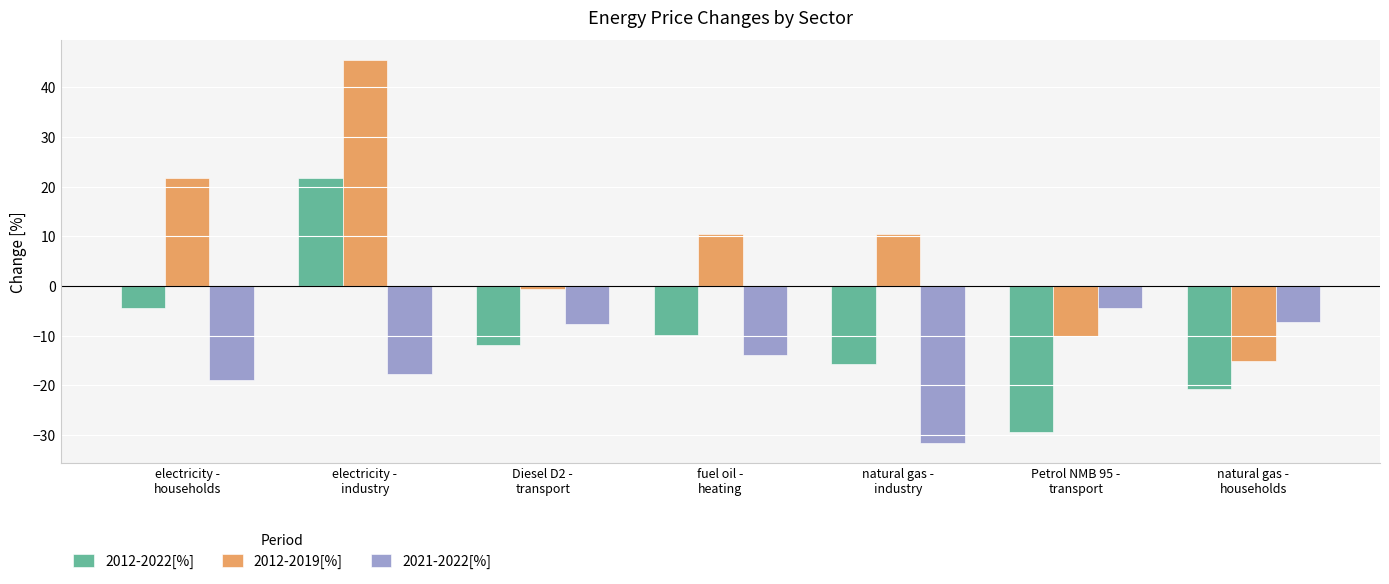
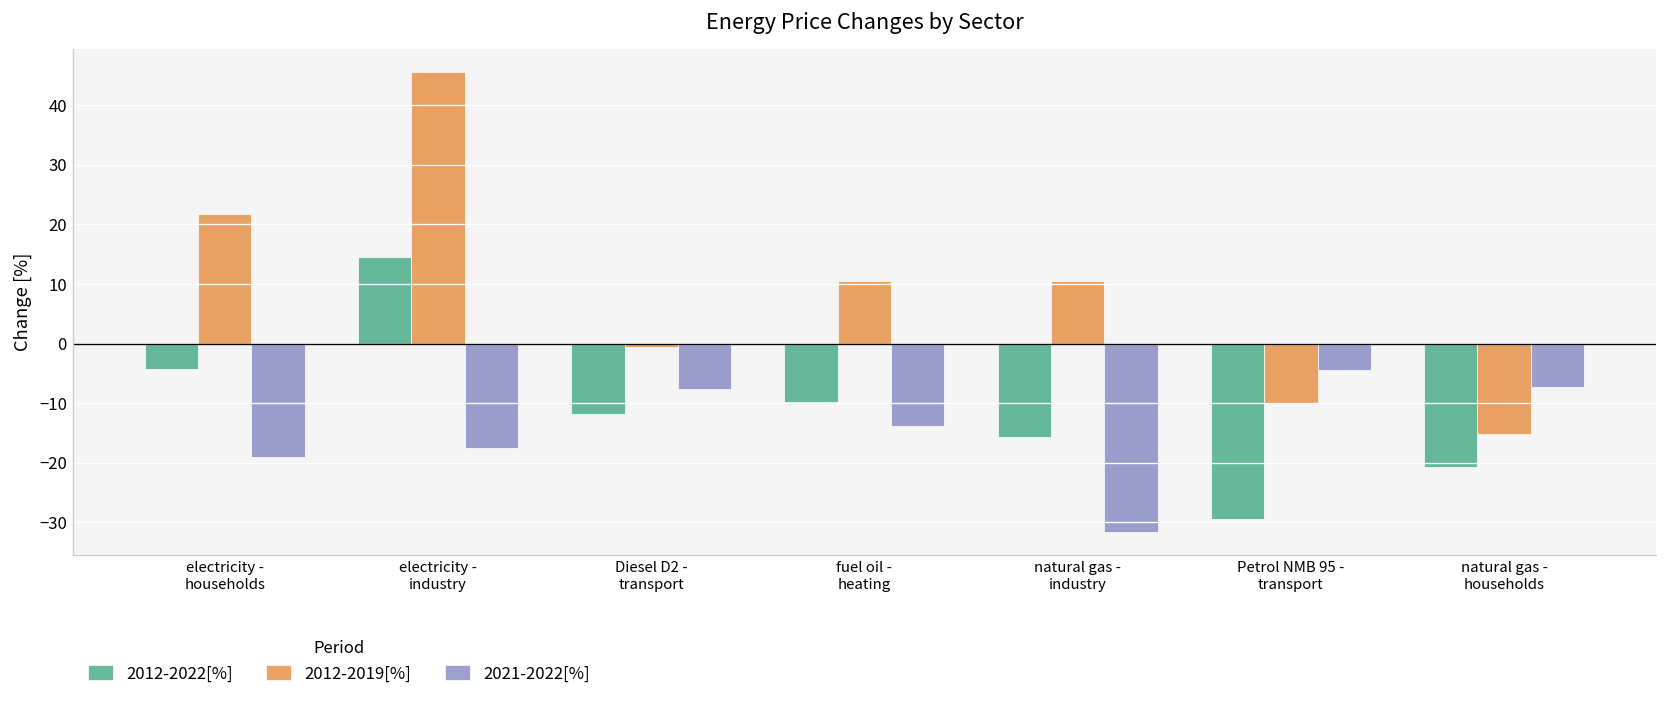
  {
    "2012-2022[%]": {
      "electricity - households": -4,
-     "electricity - industry": 22,
+     "electricity - industry": 15,
      "Diesel D2 - transport": -12,
      "fuel oil - heating": -10,
      "natural gas - industry": -16,
      "Petrol NMB 95 - transport": -29,
      "natural gas - households": -21
    },
    "2012-2019[%]": {
      "electricity - households": 22,
      "electricity - industry": 46,
      "Diesel D2 - transport": -1,
      "fuel oil - heating": 11,
      "natural gas - industry": 10,
      "Petrol NMB 95 - transport": -10,
      "natural gas - households": -15
    },
    "2021-2022[%]": {
      "electricity - households": -19,
      "electricity - industry": -18,
      "Diesel D2 - transport": -8,
      "fuel oil - heating": -14,
      "natural gas - industry": -32,
      "Petrol NMB 95 - transport": -4,
      "natural gas - households": -7
    }
  }
